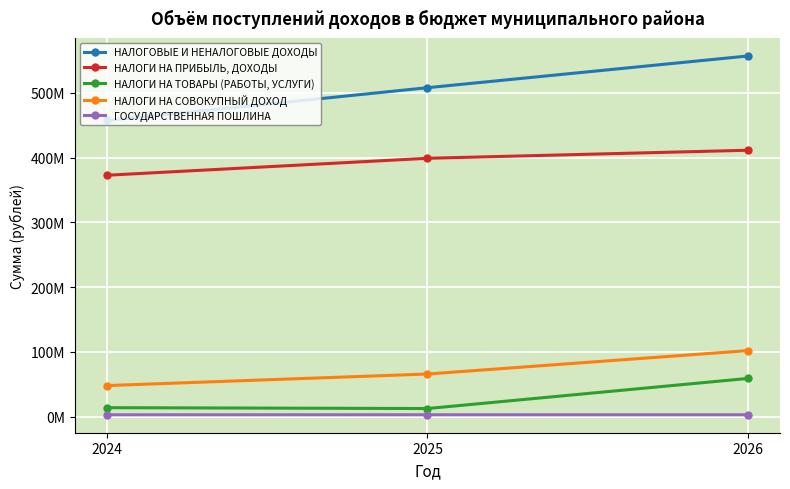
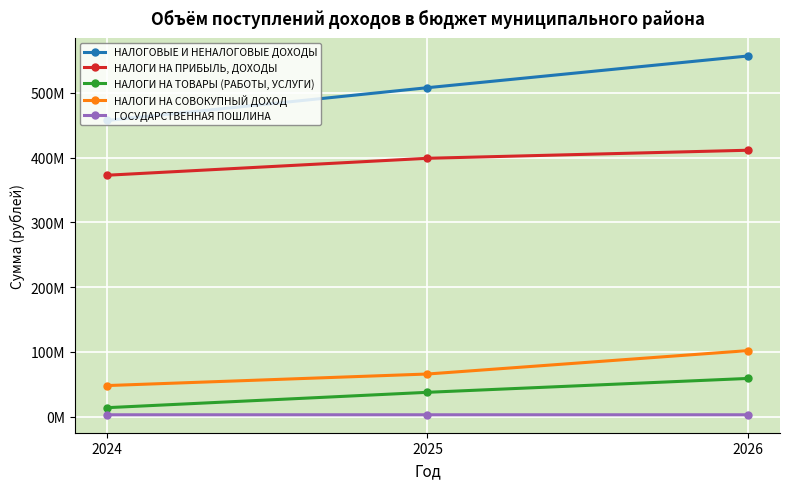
  {
    "НАЛОГОВЫЕ И НЕНАЛОГОВЫЕ ДОХОДЫ": {
      "2025": 510000000,
      "2026": 560000000
    },
    "НАЛОГИ НА ПРИБЫЛЬ, ДОХОДЫ": {
      "2024": 370000000,
      "2025": 400000000,
      "2026": 410000000
    },
    "НАЛОГИ НА ТОВАРЫ (РАБОТЫ, УСЛУГИ)": {
      "2024": 10000000,
-     "2025": 10000000,
+     "2025": 40000000,
      "2026": 60000000
    },
    "НАЛОГИ НА СОВОКУПНЫЙ ДОХОД": {
      "2024": 50000000,
      "2025": 70000000,
      "2026": 100000000
    },
    "ГОСУДАРСТВЕННАЯ ПОШЛИНА": {
      "2024": 0,
      "2025": 0,
      "2026": 0
    }
  }
